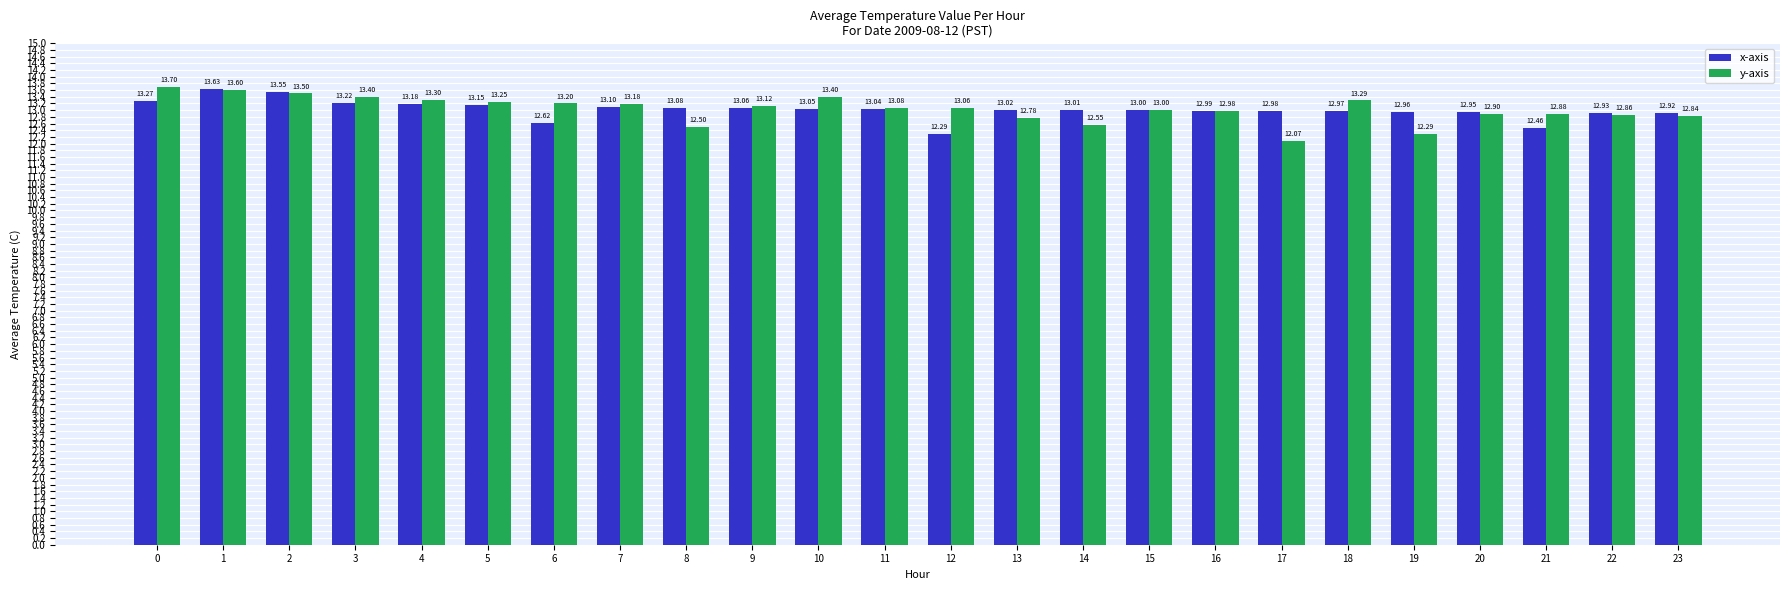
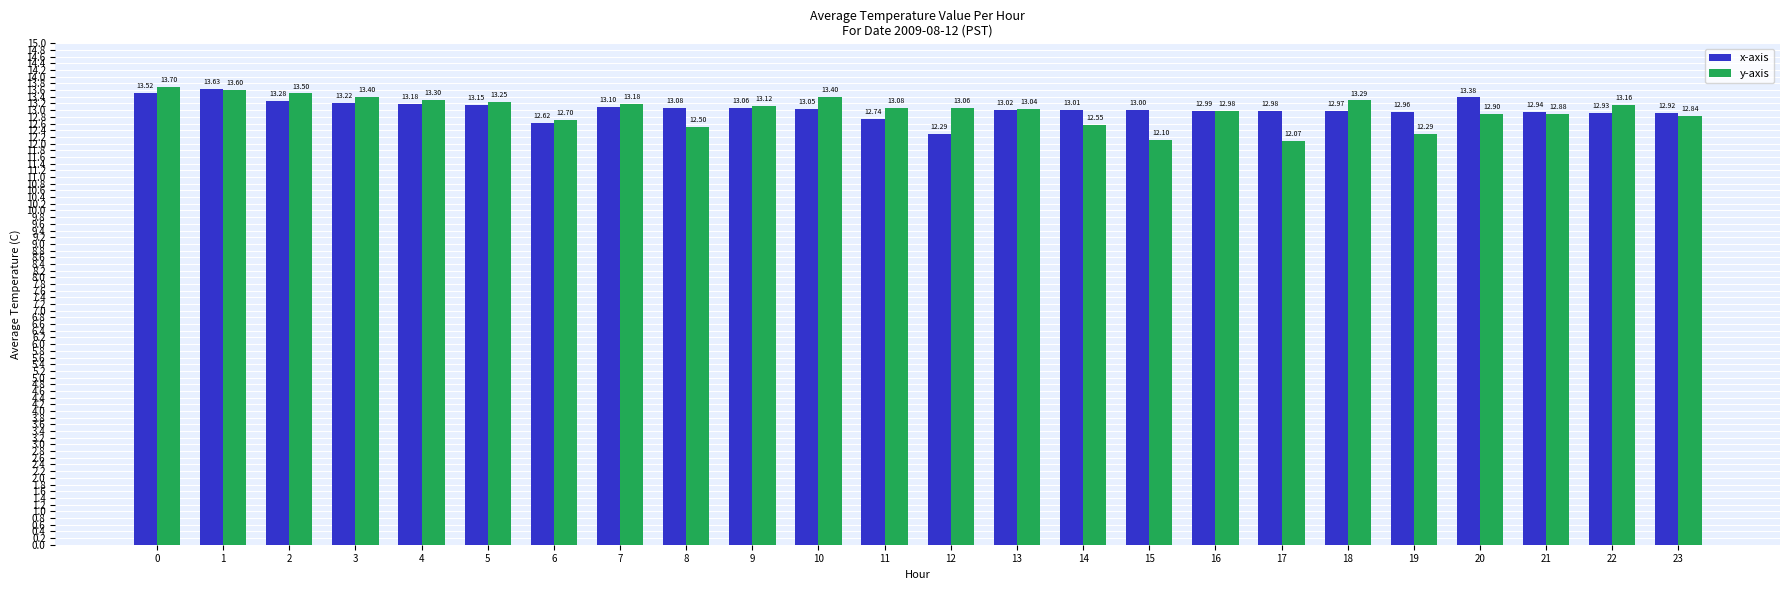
  {
    "x-axis": {
-     "0": 13.27,
+     "0": 13.52,
      "1": 13.63,
-     "2": 13.55,
+     "2": 13.28,
      "3": 13.22,
      "4": 13.18,
      "5": 13.15,
      "6": 12.62,
      "7": 13.10,
      "8": 13.08,
      "9": 13.06,
      "10": 13.05,
-     "11": 13.04,
+     "11": 12.74,
      "12": 12.29,
      "13": 13.02,
      "14": 13.01,
      "15": 13.00,
      "16": 12.99,
      "17": 12.98,
      "18": 12.97,
      "19": 12.96,
-     "20": 12.95,
-     "21": 12.46,
+     "20": 13.38,
+     "21": 12.94,
      "22": 12.93,
      "23": 12.92
    },
    "y-axis": {
      "0": 13.70,
      "1": 13.60,
      "2": 13.50,
      "3": 13.40,
      "4": 13.30,
      "5": 13.25,
-     "6": 13.20,
+     "6": 12.70,
      "7": 13.18,
      "8": 12.50,
      "9": 13.12,
      "10": 13.40,
      "11": 13.08,
      "12": 13.06,
-     "13": 12.78,
+     "13": 13.04,
      "14": 12.55,
-     "15": 13.00,
+     "15": 12.10,
      "16": 12.98,
      "17": 12.07,
      "18": 13.29,
      "19": 12.29,
      "20": 12.90,
      "21": 12.88,
-     "22": 12.86,
+     "22": 13.16,
      "23": 12.84
    }
  }
